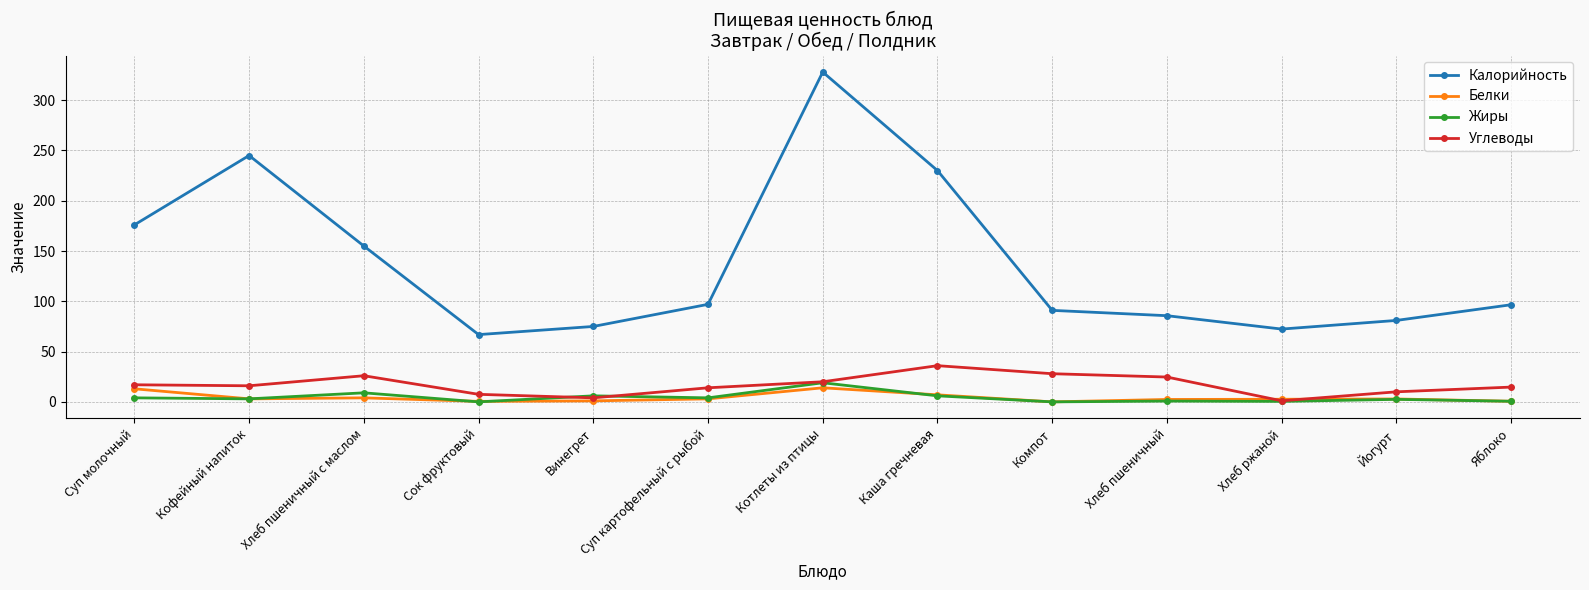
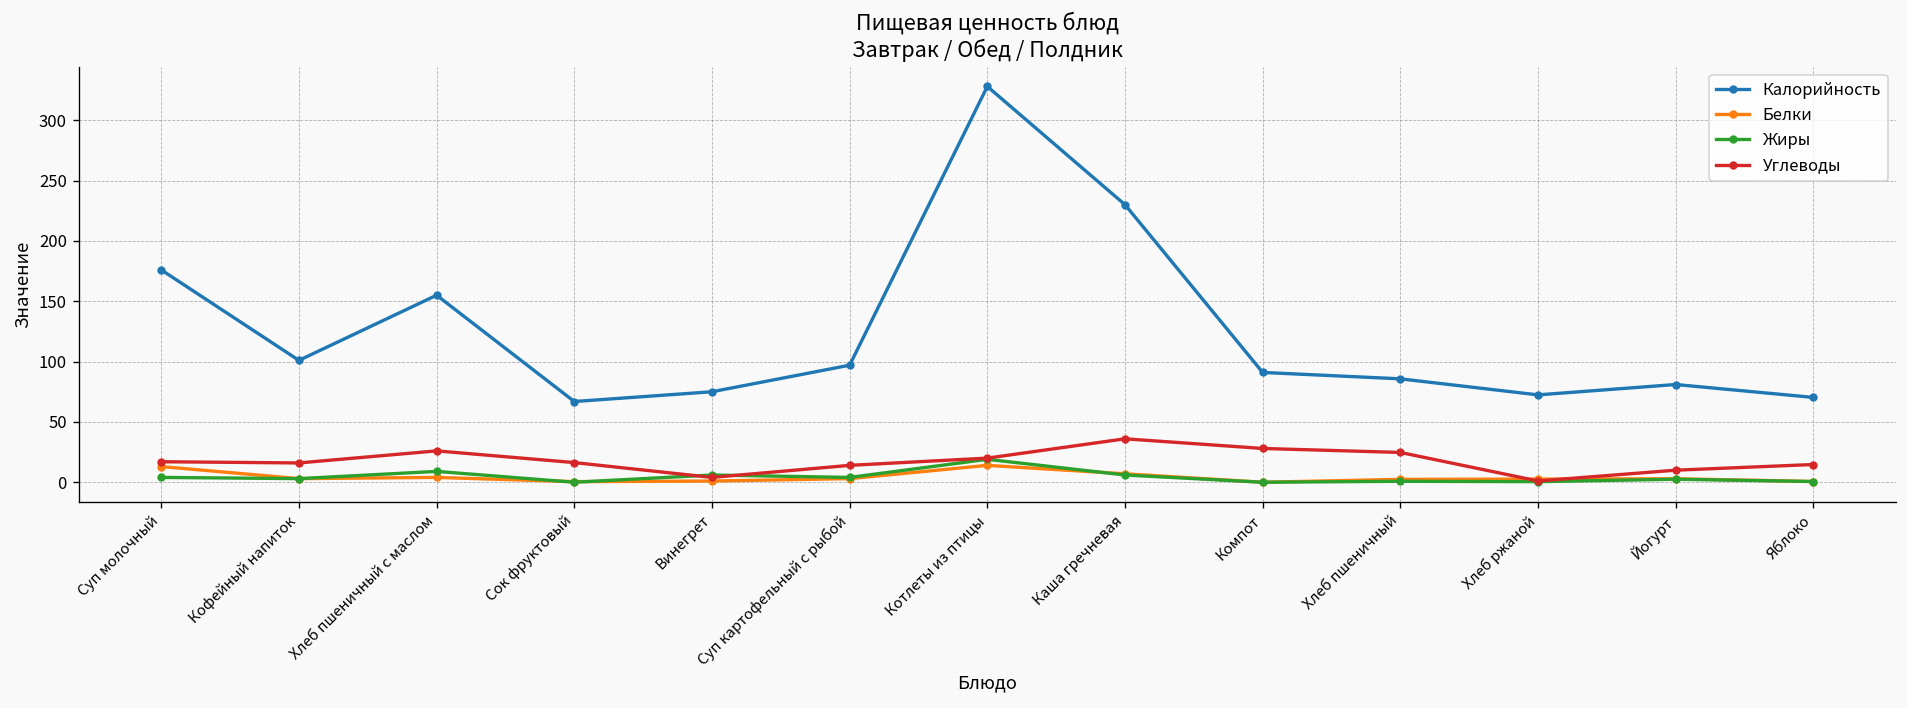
  {
    "Калорийность": {
      "Суп молочный": 176,
-     "Кофейный напиток": 245,
+     "Кофейный напиток": 101,
      "Хлеб пшеничный с маслом": 155,
      "Сок фруктовый": 67,
      "Винегрет": 75,
      "Суп картофельный с рыбой": 97,
      "Котлеты из птицы": 328,
      "Каша гречневая": 230,
      "Компот": 91,
      "Хлеб пшеничный": 86,
      "Хлеб ржаной": 72,
      "Йогурт": 81,
-     "Яблоко": 97
+     "Яблоко": 70
    },
    "Белки": {
      "Суп молочный": 13,
      "Хлеб пшеничный с маслом": 4,
      "Винегрет": 1,
      "Котлеты из птицы": 14
    },
    "Жиры": {
      "Суп молочный": 4,
      "Хлеб пшеничный с маслом": 9
    },
    "Углеводы": {
      "Суп молочный": 17,
      "Кофейный напиток": 16,
      "Хлеб пшеничный с маслом": 26,
-     "Сок фруктовый": 8,
+     "Сок фруктовый": 16,
      "Суп картофельный с рыбой": 14,
      "Каша гречневая": 36,
      "Компот": 28,
      "Хлеб пшеничный": 25,
      "Йогурт": 10,
      "Яблоко": 15
    }
  }
